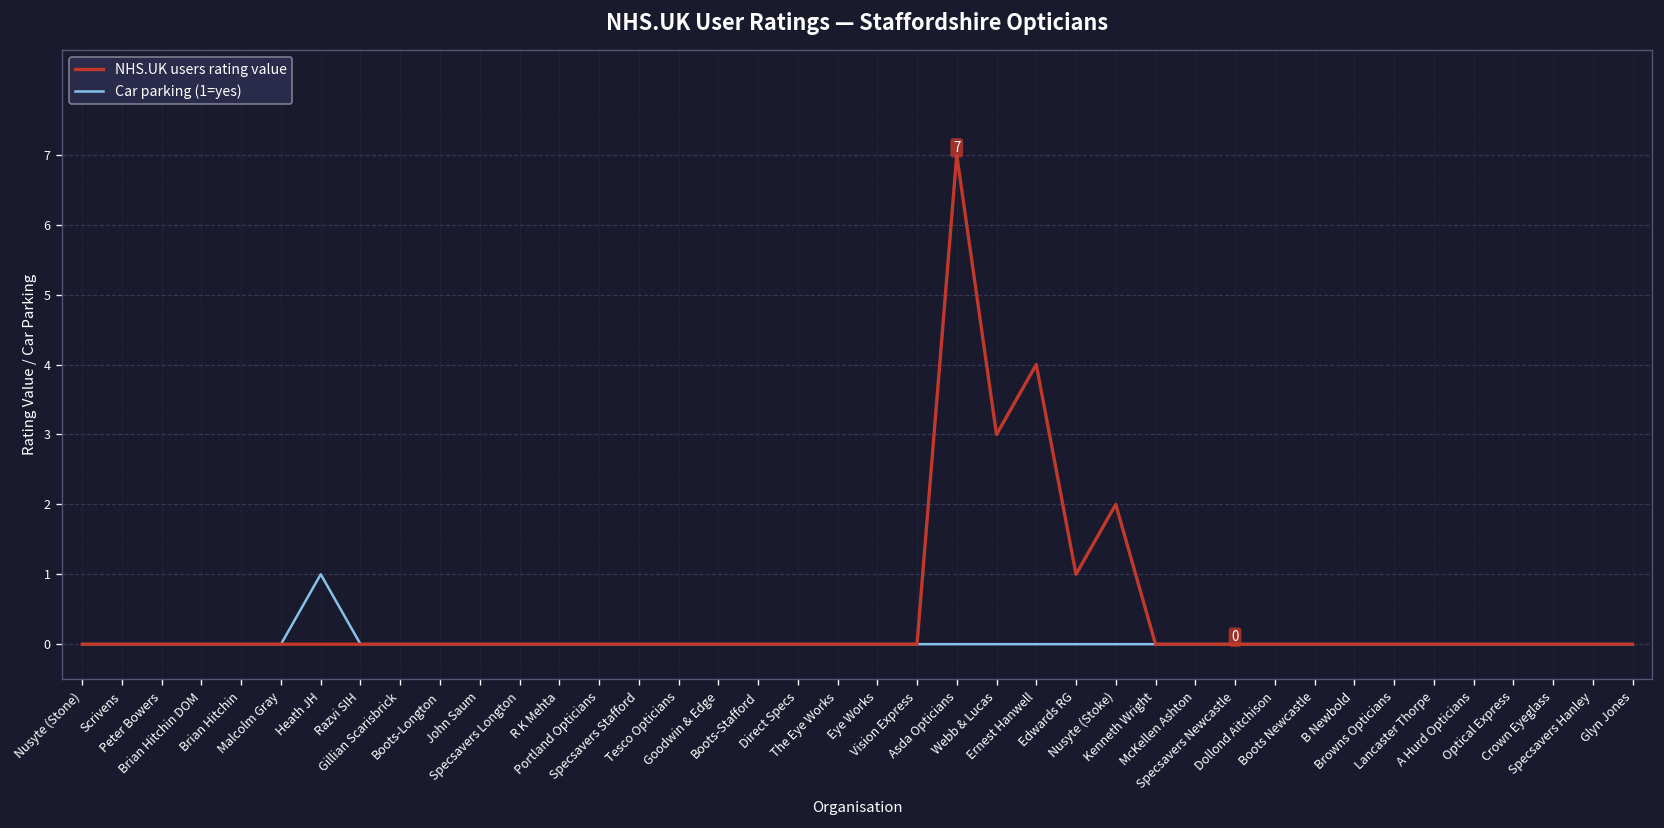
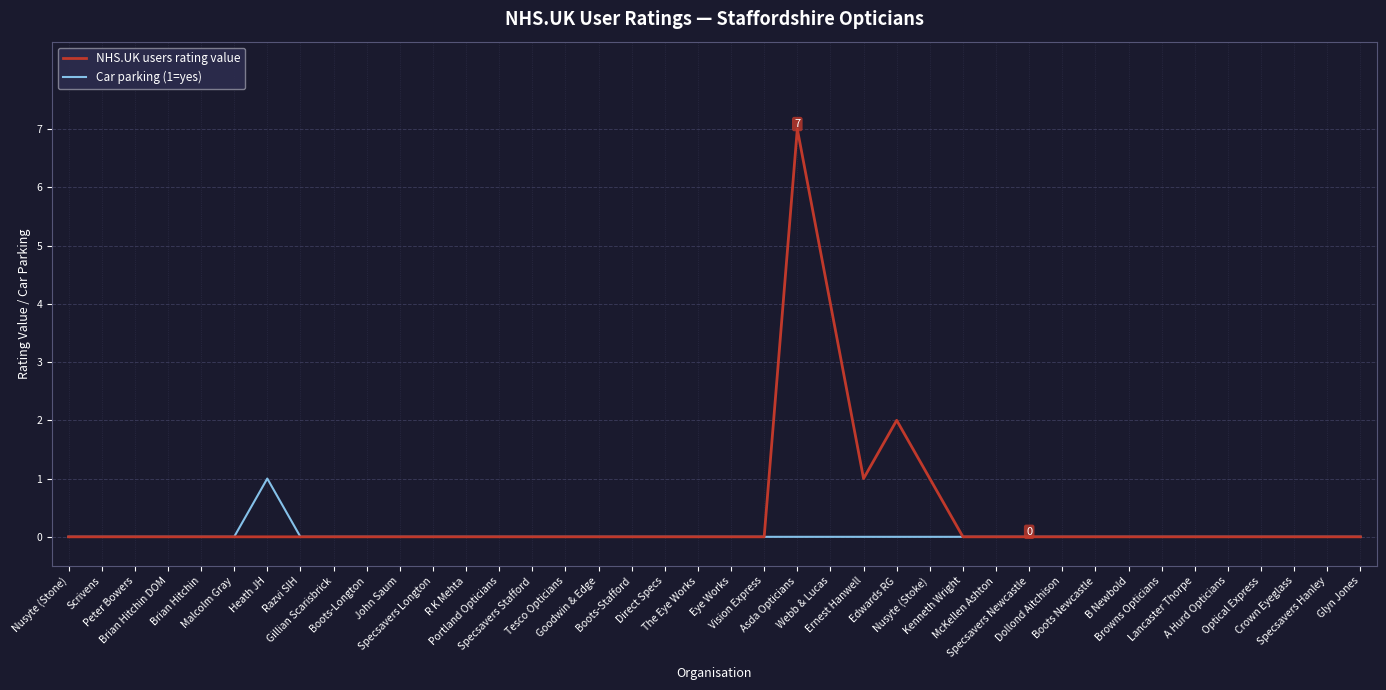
  {
    "NHS.UK users rating value": {
      "Heath JH": 0,
-     "Webb & Lucas": 3,
-     "Ernest Hanwell": 4,
-     "Edwards RG": 1,
-     "Nusyte (Stoke)": 2
+     "Webb & Lucas": 4,
+     "Ernest Hanwell": 1,
+     "Edwards RG": 2,
+     "Nusyte (Stoke)": 1
    },
    "Car parking (1=yes)": {
      "Heath JH": 1,
      "Asda Opticians": 0,
      "Webb & Lucas": 0,
      "Ernest Hanwell": 0,
      "Edwards RG": 0,
      "Nusyte (Stoke)": 0
    }
  }
